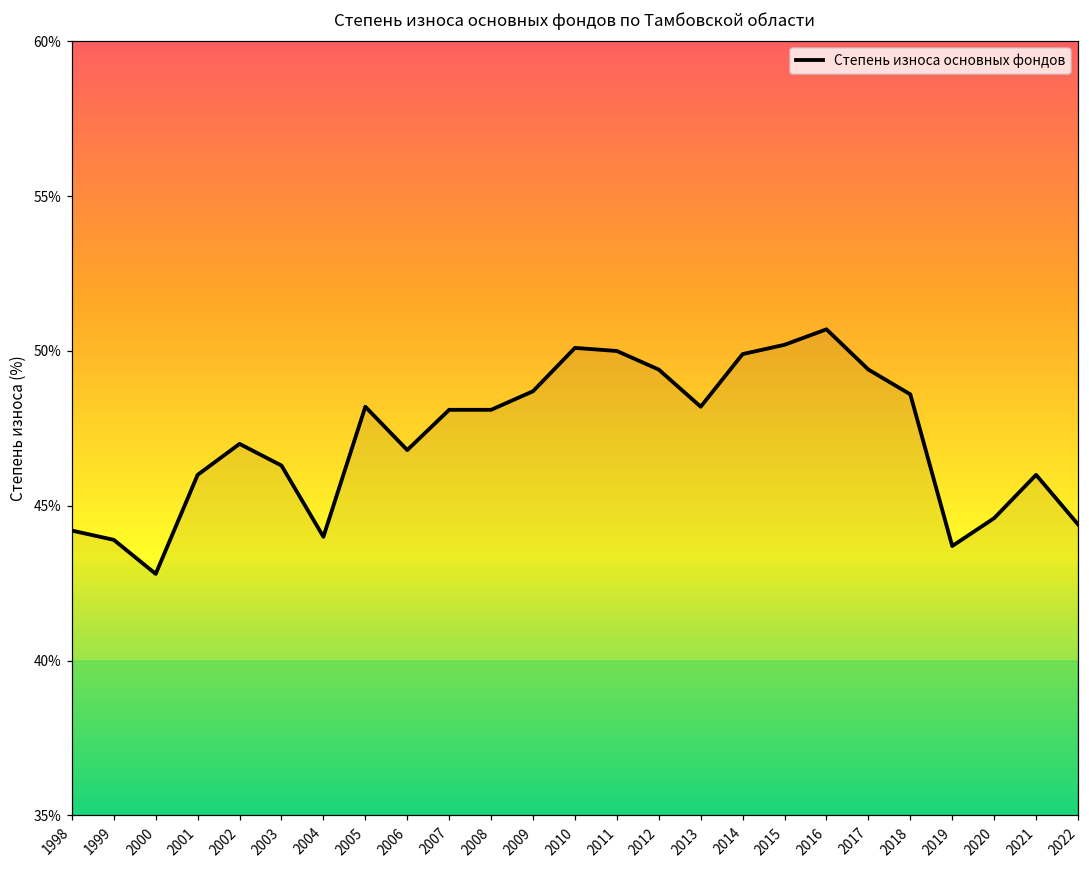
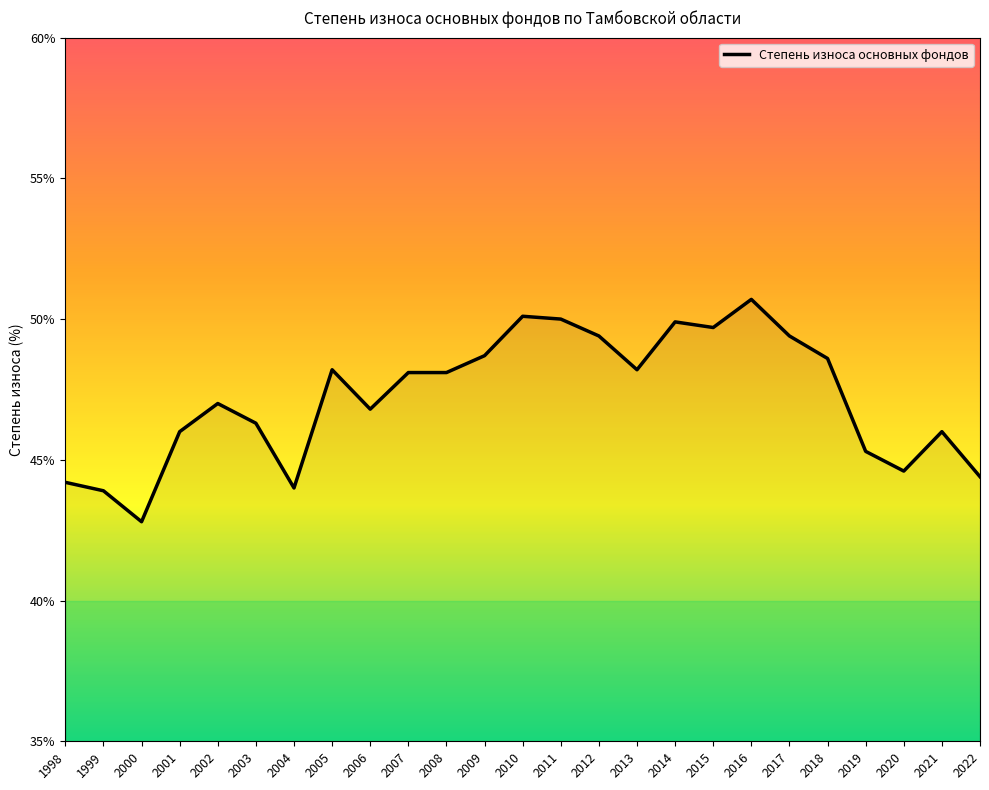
  {
    "1998": "44.2%",
    "1999": "43.9%",
    "2000": "42.8%",
    "2001": "46.0%",
    "2002": "47.0%",
    "2003": "46.3%",
    "2004": "44.0%",
    "2005": "48.2%",
    "2006": "46.8%",
    "2007": "48.1%",
    "2008": "48.1%",
    "2009": "48.7%",
    "2010": "50.1%",
    "2011": "50.0%",
    "2012": "49.4%",
    "2013": "48.2%",
    "2014": "49.9%",
-   "2015": "50.2%",
+   "2015": "49.7%",
    "2016": "50.7%",
    "2017": "49.4%",
    "2018": "48.6%",
-   "2019": "43.7%",
+   "2019": "45.3%",
    "2020": "44.6%",
    "2021": "46.0%",
    "2022": "44.4%"
  }
